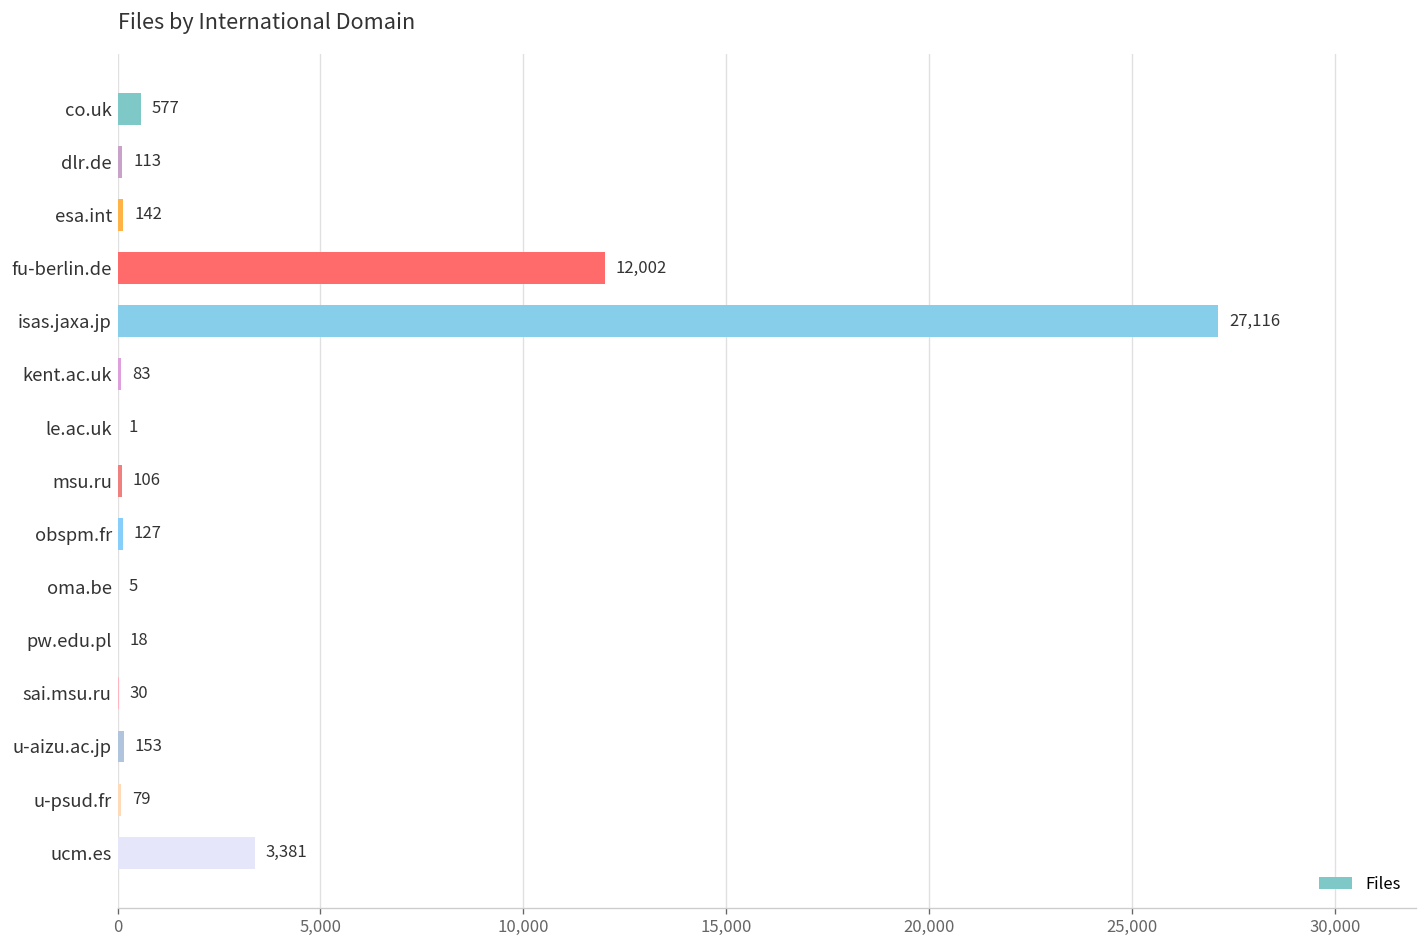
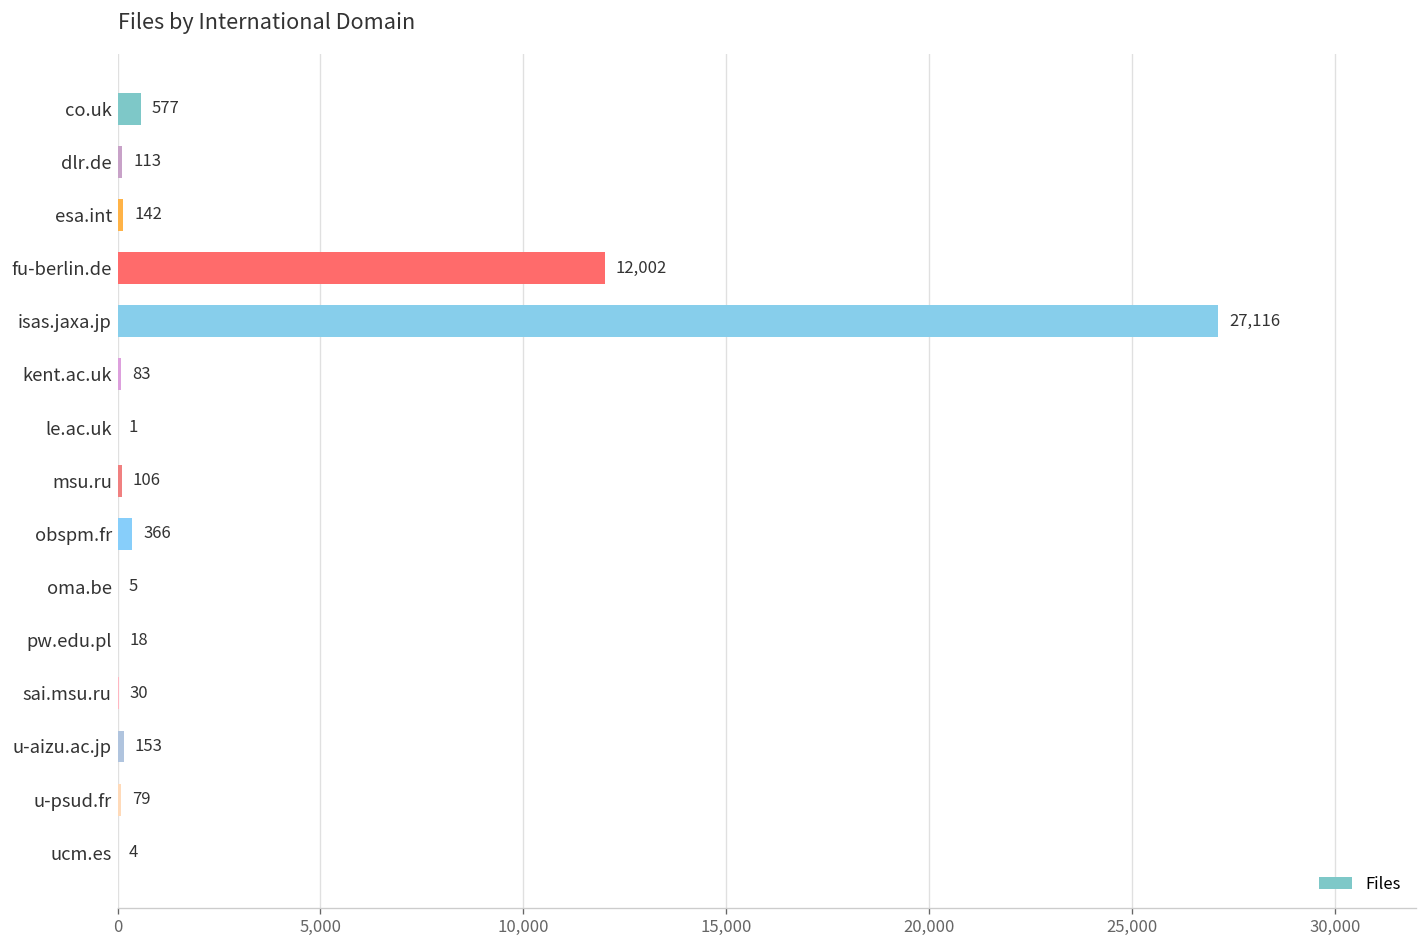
  {
    "co.uk": "577",
    "dlr.de": "113",
    "esa.int": "142",
    "fu-berlin.de": "12,002",
    "isas.jaxa.jp": "27,116",
    "kent.ac.uk": "83",
    "le.ac.uk": "1",
    "msu.ru": "106",
-   "obspm.fr": "127",
+   "obspm.fr": "366",
    "oma.be": "5",
    "pw.edu.pl": "18",
    "sai.msu.ru": "30",
    "u-aizu.ac.jp": "153",
    "u-psud.fr": "79",
-   "ucm.es": "3,381"
+   "ucm.es": "4"
  }
